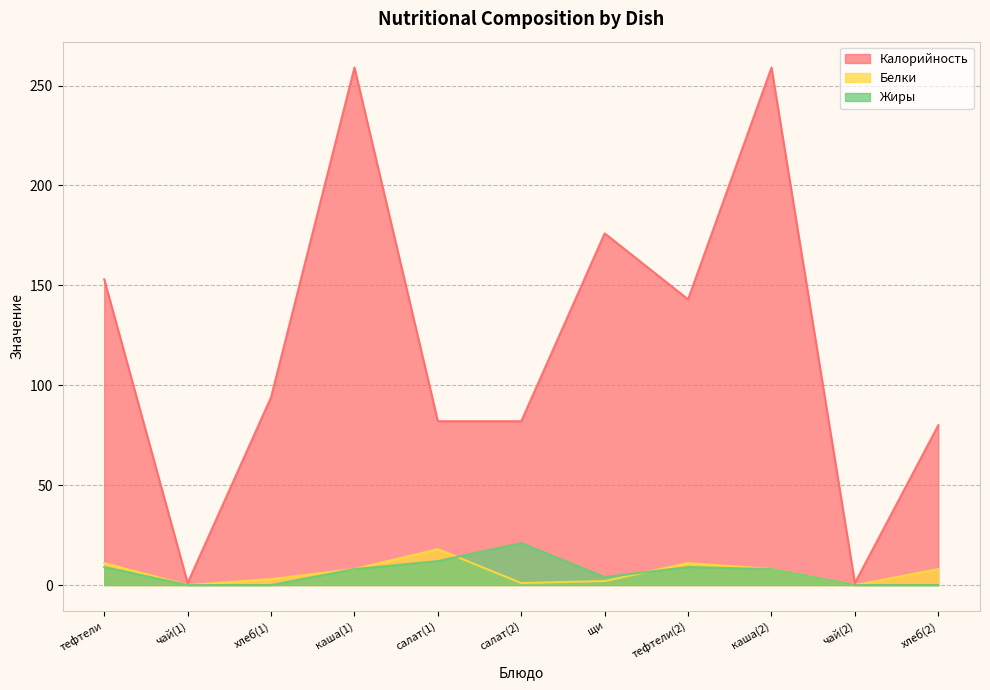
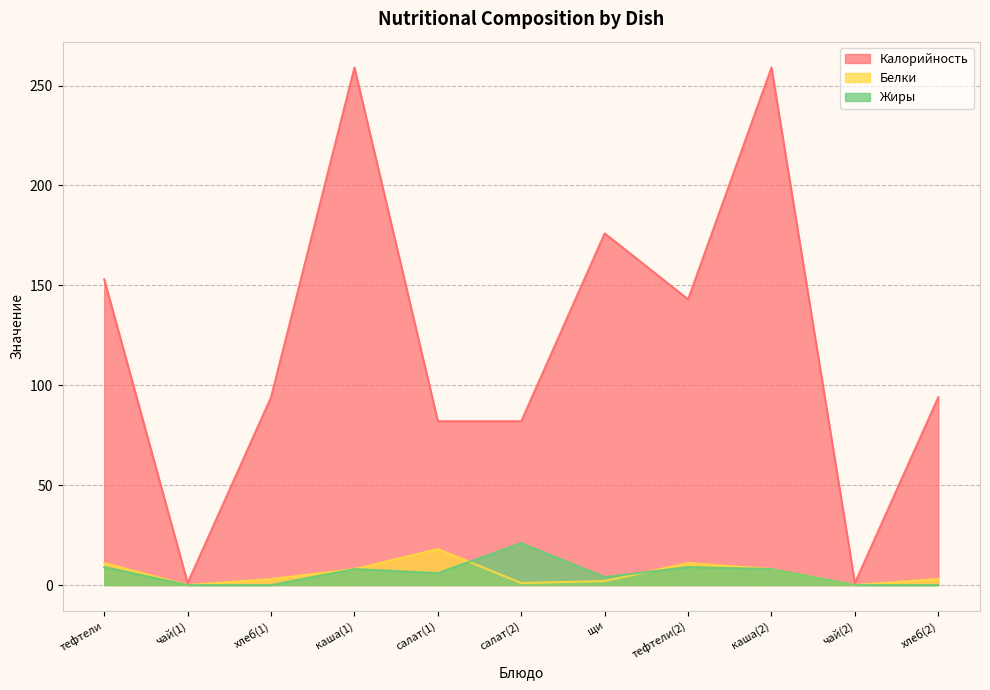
  {
    "Калорийность": {
      "тефтели": 153,
      "хлеб(1)": 94,
      "каша(1)": 259,
      "салат(1)": 82,
      "салат(2)": 82,
      "щи": 176,
      "тефтели(2)": 143,
      "каша(2)": 259,
-     "хлеб(2)": 80
+     "хлеб(2)": 94
    },
    "Белки": {
      "тефтели": 11,
      "хлеб(1)": 3,
      "салат(1)": 18,
      "салат(2)": 1,
      "щи": 2,
      "тефтели(2)": 11,
-     "хлеб(2)": 8
+     "хлеб(2)": 3
    },
    "Жиры": {
      "тефтели": 9,
      "хлеб(1)": 0,
-     "салат(1)": 12,
+     "салат(1)": 6,
      "салат(2)": 21,
      "щи": 4,
      "тефтели(2)": 9,
      "хлеб(2)": 0
    }
  }
